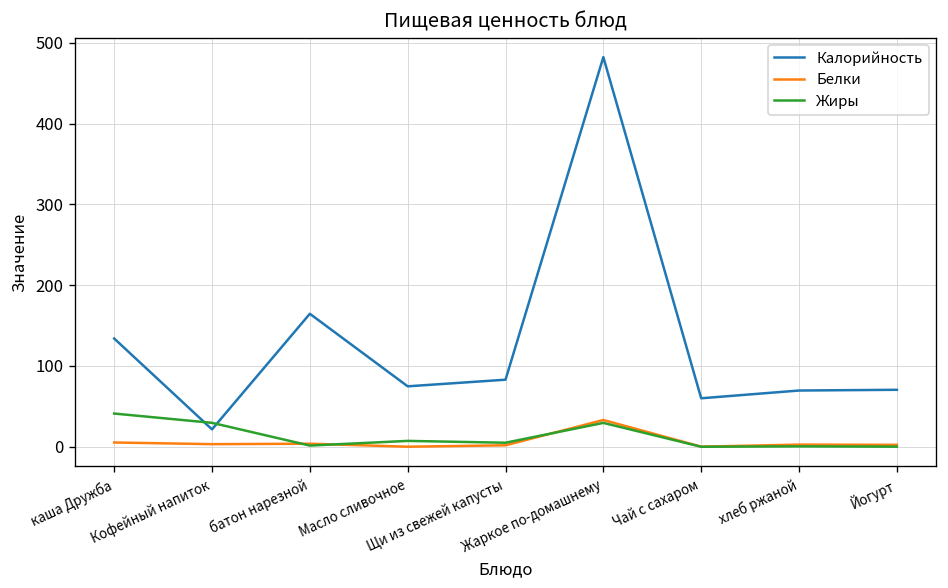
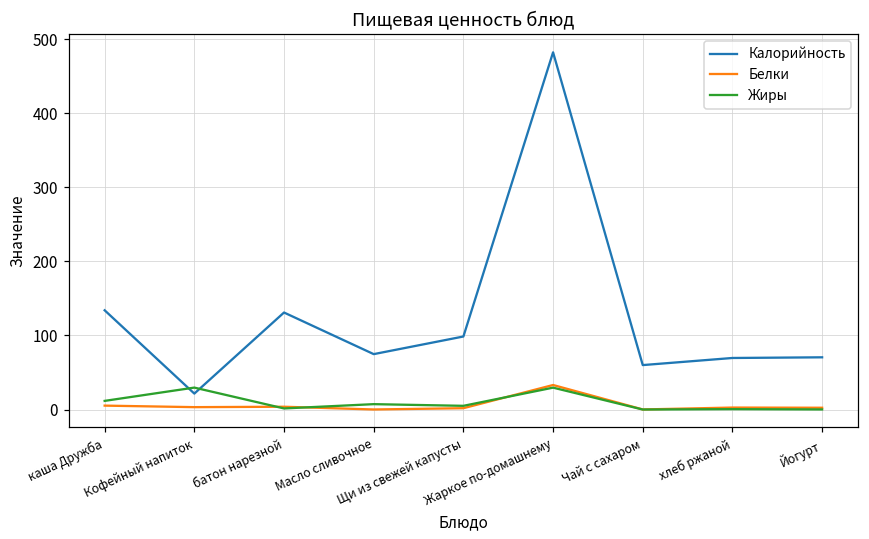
  {
    "Калорийность": {
      "каша Дружба": 130,
      "Кофейный напиток": 20,
-     "батон нарезной": 160,
+     "батон нарезной": 130,
      "Масло сливочное": 70,
-     "Щи из свежей капусты": 80,
+     "Щи из свежей капусты": 100,
      "Жаркое по-домашнему": 480,
      "Чай с сахаром": 60,
      "хлеб ржаной": 70,
      "Йогурт": 70
    },
    "Белки": {
      "каша Дружба": 10,
      "Кофейный напиток": 0,
      "Масло сливочное": 0
    },
    "Жиры": {
-     "каша Дружба": 40,
+     "каша Дружба": 10,
      "Кофейный напиток": 30,
      "Масло сливочное": 10
    }
  }
